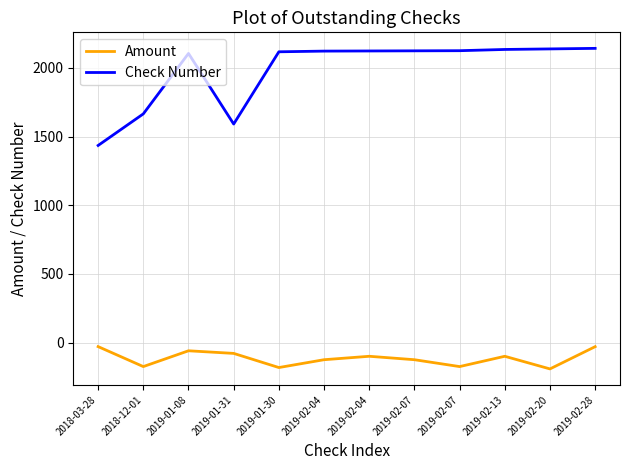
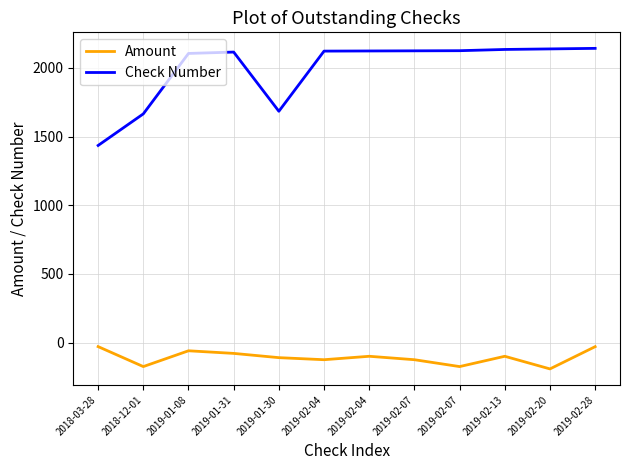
  {
    "Amount": {
      "2018-03-28": -30,
      "2018-12-01": -180,
      "2019-01-08": -60,
      "2019-01-31": -80,
-     "2019-01-30": -180,
+     "2019-01-30": -110,
      "2019-02-13": -100,
      "2019-02-20": -190,
      "2019-02-28": -30
    },
    "Check Number": {
      "2018-03-28": 1440,
      "2018-12-01": 1670,
-     "2019-01-31": 1590,
-     "2019-01-30": 2120,
+     "2019-01-31": 2120,
+     "2019-01-30": 1680,
      "2019-02-13": 2130,
      "2019-02-20": 2140,
      "2019-02-28": 2140
    }
  }
